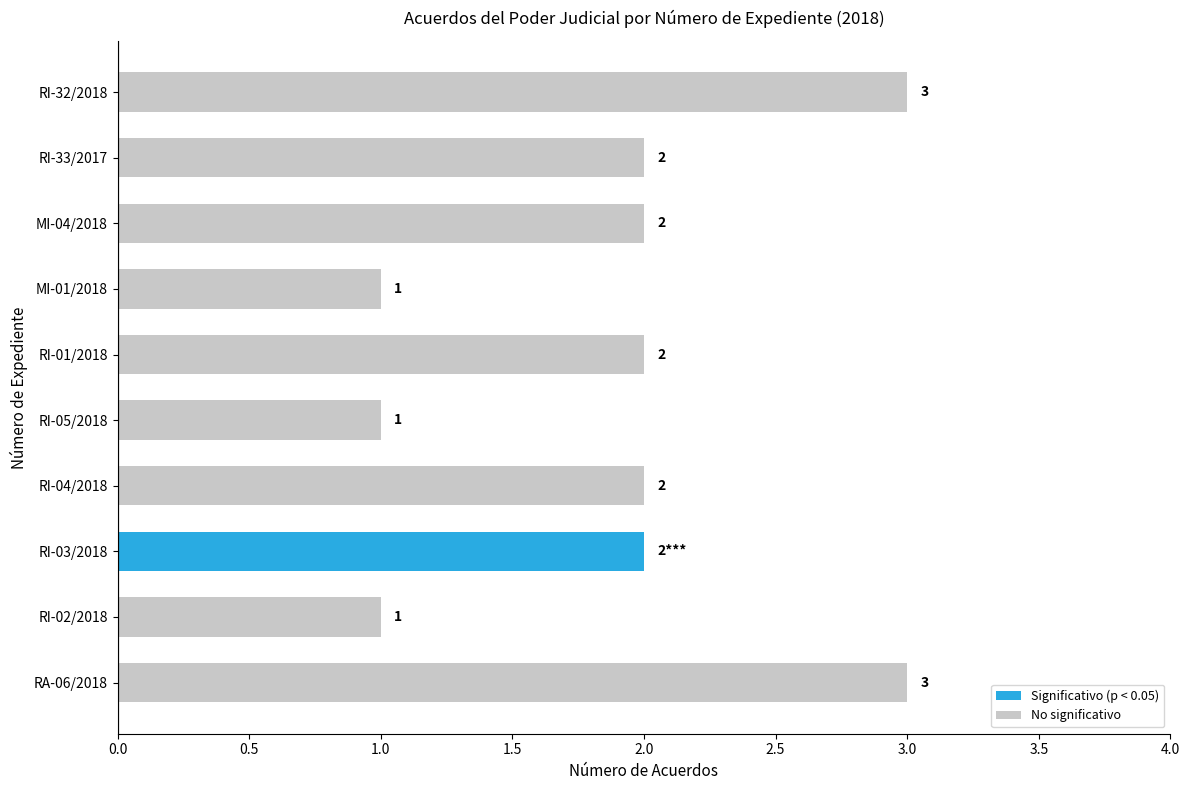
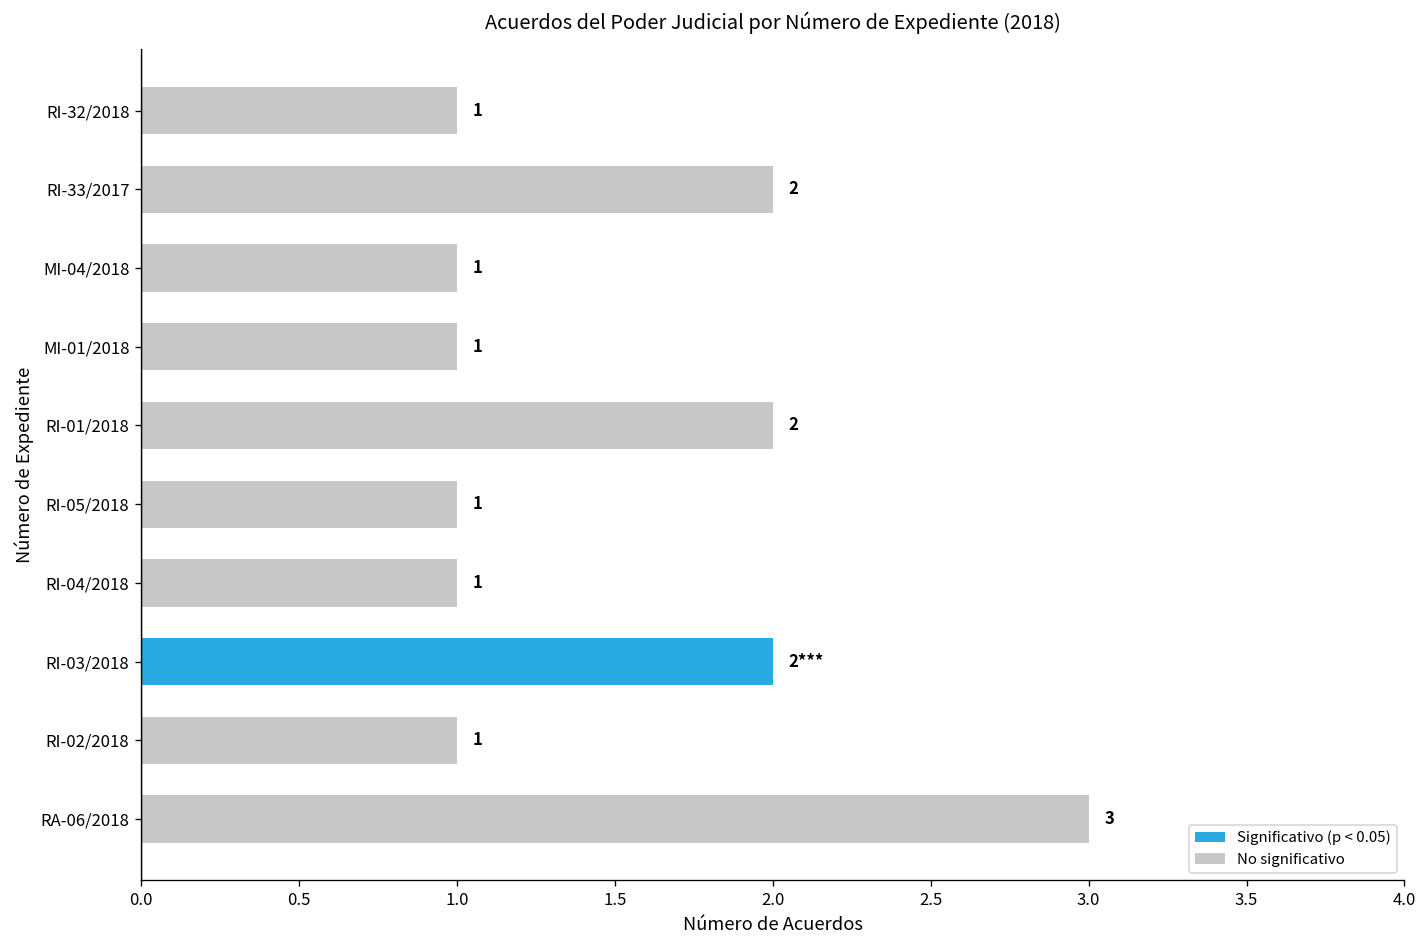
  {
-   "RI-32/2018": "3",
+   "RI-32/2018": "1",
    "RI-33/2017": "2",
-   "MI-04/2018": "2",
+   "MI-04/2018": "1",
    "MI-01/2018": "1",
    "RI-01/2018": "2",
    "RI-05/2018": "1",
-   "RI-04/2018": "2",
+   "RI-04/2018": "1",
    "RI-03/2018": "2***",
    "RI-02/2018": "1",
    "RA-06/2018": "3"
  }
